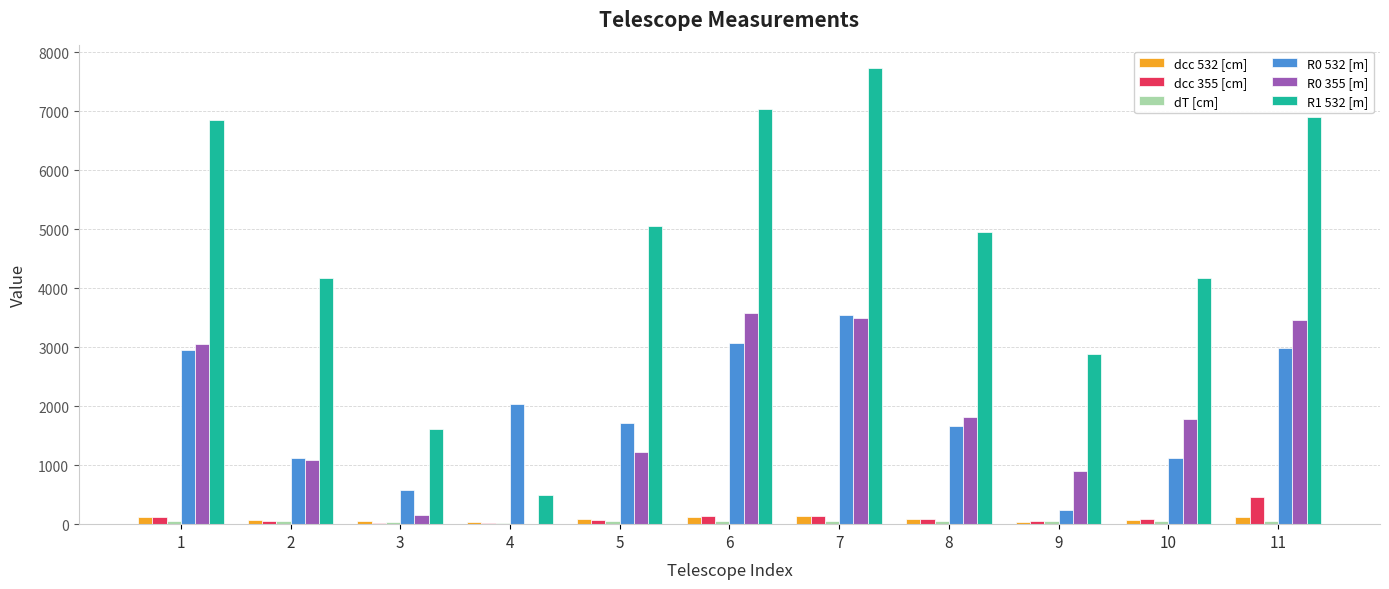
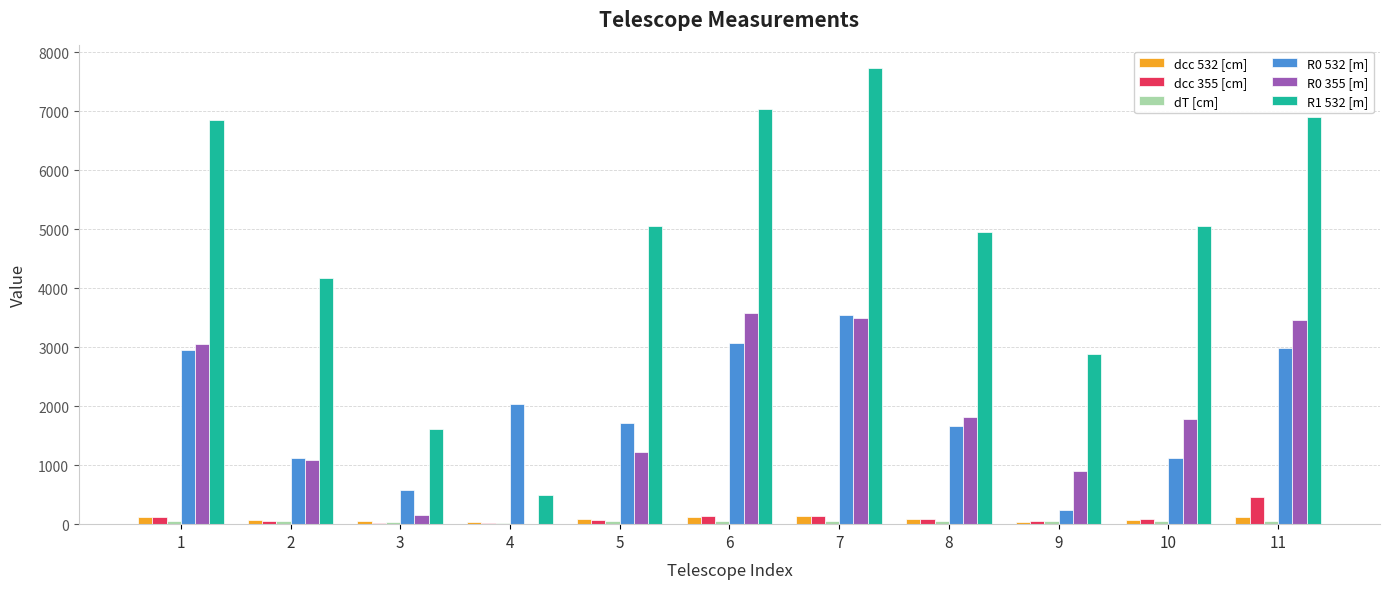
  {
    "dcc 532 [cm]": {
      "1": 100,
      "2": 100,
      "3": 0,
      "5": 100,
      "6": 100,
      "7": 100,
      "8": 100,
      "10": 100,
      "11": 100
    },
    "dcc 355 [cm]": {
      "1": 100,
      "2": 100,
      "5": 100,
      "6": 100,
      "7": 100,
      "8": 100,
      "9": 100,
      "10": 100,
      "11": 500
    },
    "dT [cm]": {
      "1": 100,
      "2": 100,
      "5": 100,
      "6": 100,
      "7": 100,
      "8": 100,
      "9": 100,
      "10": 100,
      "11": 100
    },
    "R0 532 [m]": {
      "1": 3000,
      "2": 1100,
      "3": 600,
      "4": 2000,
      "5": 1700,
      "6": 3100,
      "7": 3600,
      "8": 1700,
      "9": 200,
      "10": 1100,
      "11": 3000
    },
    "R0 355 [m]": {
      "1": 3000,
      "2": 1100,
      "3": 200,
      "4": 0,
      "5": 1200,
      "6": 3600,
      "7": 3500,
      "8": 1800,
      "9": 900,
      "10": 1800,
      "11": 3500
    },
    "R1 532 [m]": {
      "1": 6900,
      "2": 4200,
      "3": 1600,
      "4": 500,
      "5": 5100,
      "6": 7000,
      "7": 7700,
      "8": 5000,
      "9": 2900,
-     "10": 4200,
+     "10": 5100,
      "11": 6900
    }
  }
